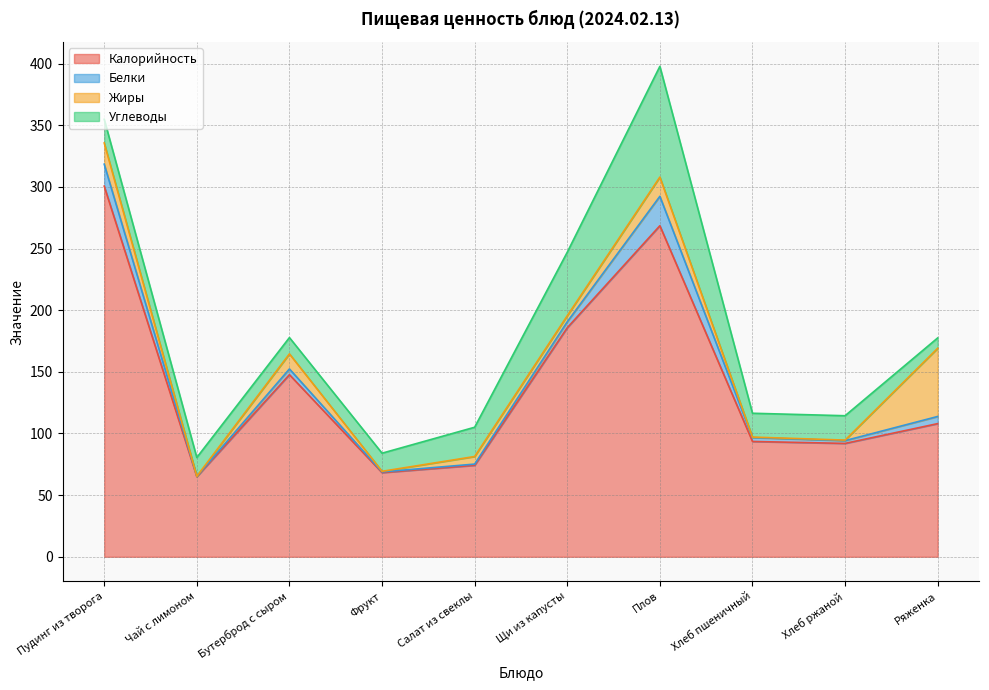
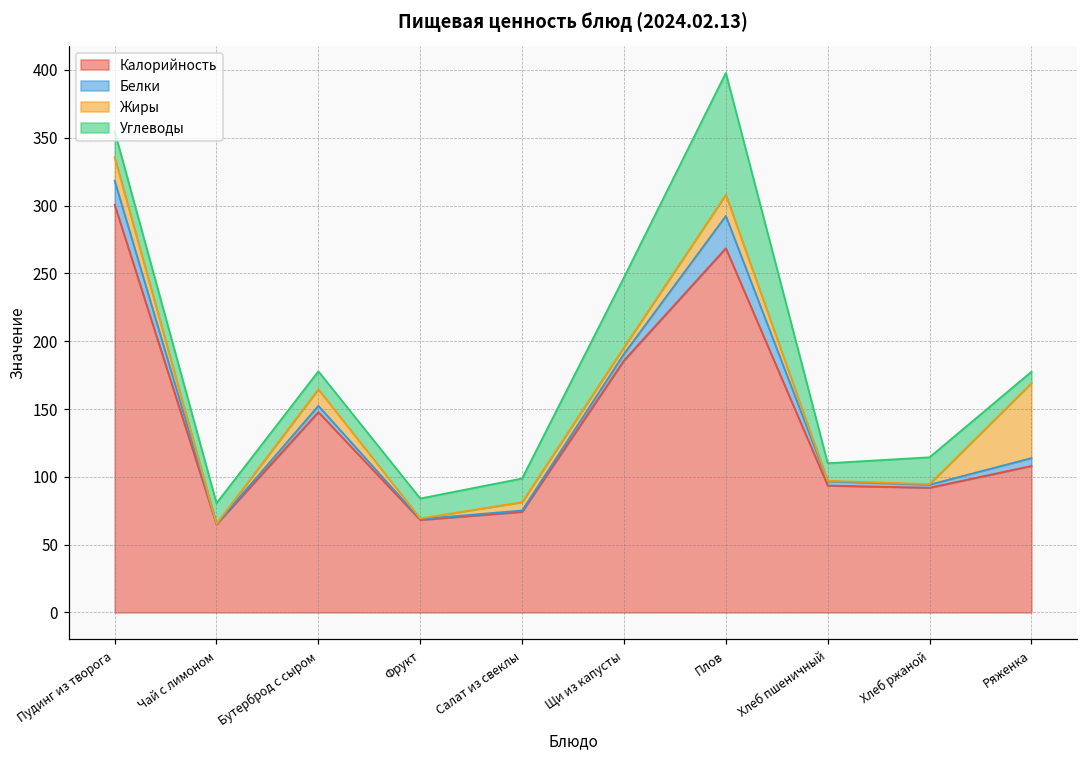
  {
    "Калорийность": {
      "Пудинг из творога": 301,
      "Бутерброд с сыром": 148,
      "Щи из капусты": 186,
      "Плов": 268,
      "Хлеб пшеничный": 94,
      "Хлеб ржаной": 92,
      "Ряженка": 108
    },
    "Белки": {
      "Пудинг из творога": 18,
      "Бутерброд с сыром": 5,
      "Щи из капусты": 5,
      "Плов": 24,
      "Ряженка": 6
    },
    "Жиры": {
      "Пудинг из творога": 17,
      "Бутерброд с сыром": 12,
      "Салат из свеклы": 6,
      "Щи из капусты": 5,
      "Плов": 16,
      "Ряженка": 55
    },
    "Углеводы": {
      "Чай с лимоном": 15,
      "Бутерброд с сыром": 13,
      "Фрукт": 15,
-     "Салат из свеклы": 24,
+     "Салат из свеклы": 17,
      "Щи из капусты": 51,
      "Плов": 90,
-     "Хлеб пшеничный": 19,
+     "Хлеб пшеничный": 13,
      "Хлеб ржаной": 20,
      "Ряженка": 8
    }
  }
